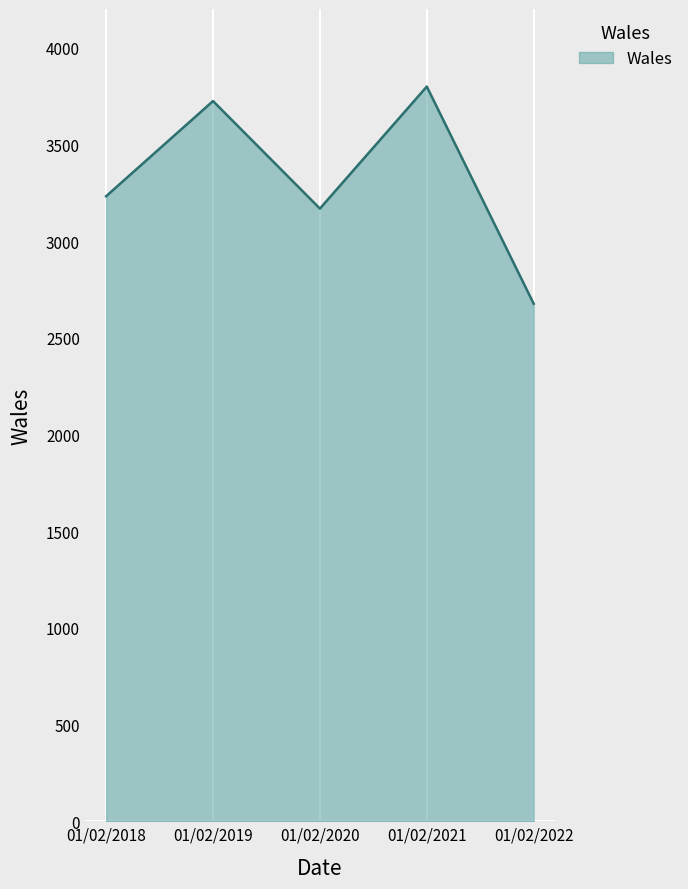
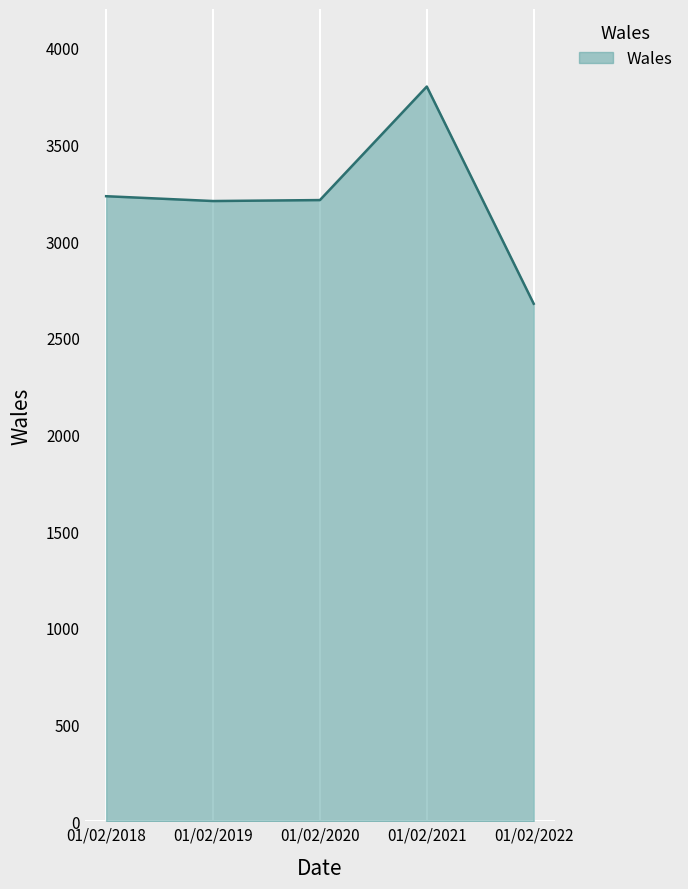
  {
    "01/02/2018": 3230,
-   "01/02/2019": 3720,
-   "01/02/2020": 3170,
+   "01/02/2019": 3210,
+   "01/02/2020": 3210,
    "01/02/2021": 3800,
    "01/02/2022": 2680
  }
